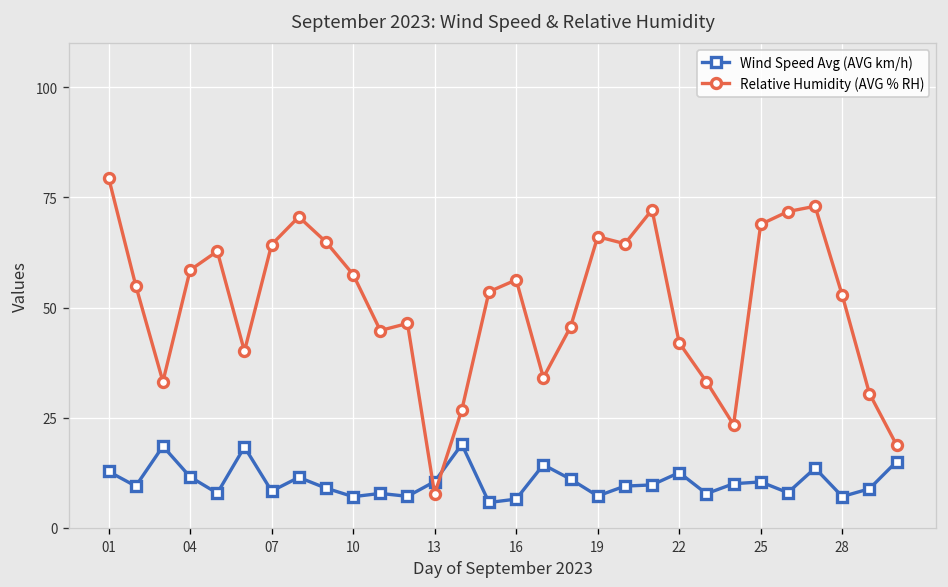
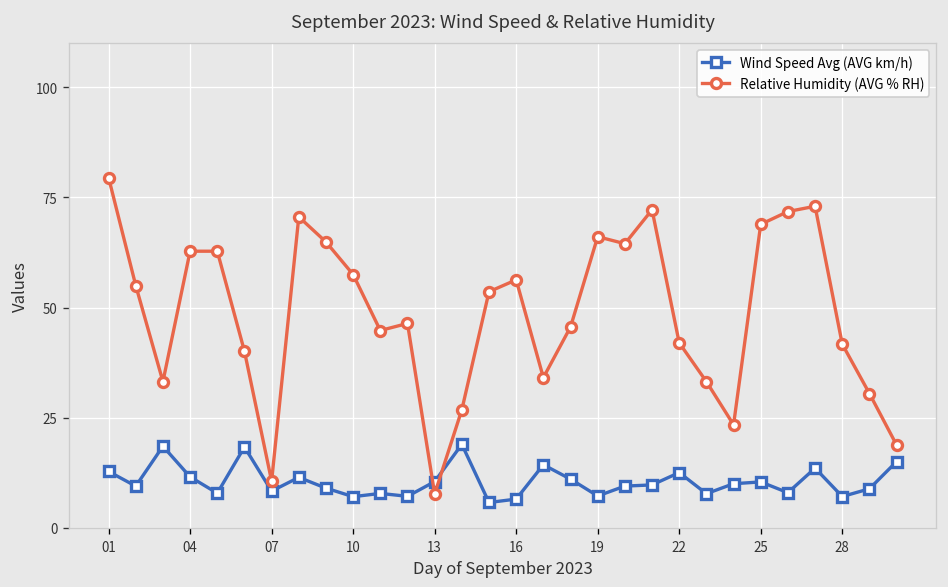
  {
    "Wind Speed Avg (AVG km/h)": {
      "01": 13,
      "04": 12,
      "07": 8,
      "10": 7,
      "13": 11,
      "16": 7,
      "19": 7,
      "22": 13,
      "25": 10,
      "28": 7
    },
    "Relative Humidity (AVG % RH)": {
      "01": 80,
-     "04": 59,
-     "07": 64,
+     "04": 63,
+     "07": 11,
      "10": 58,
      "13": 8,
      "16": 56,
      "19": 66,
      "22": 42,
      "25": 69,
-     "28": 53
+     "28": 42
    }
  }
